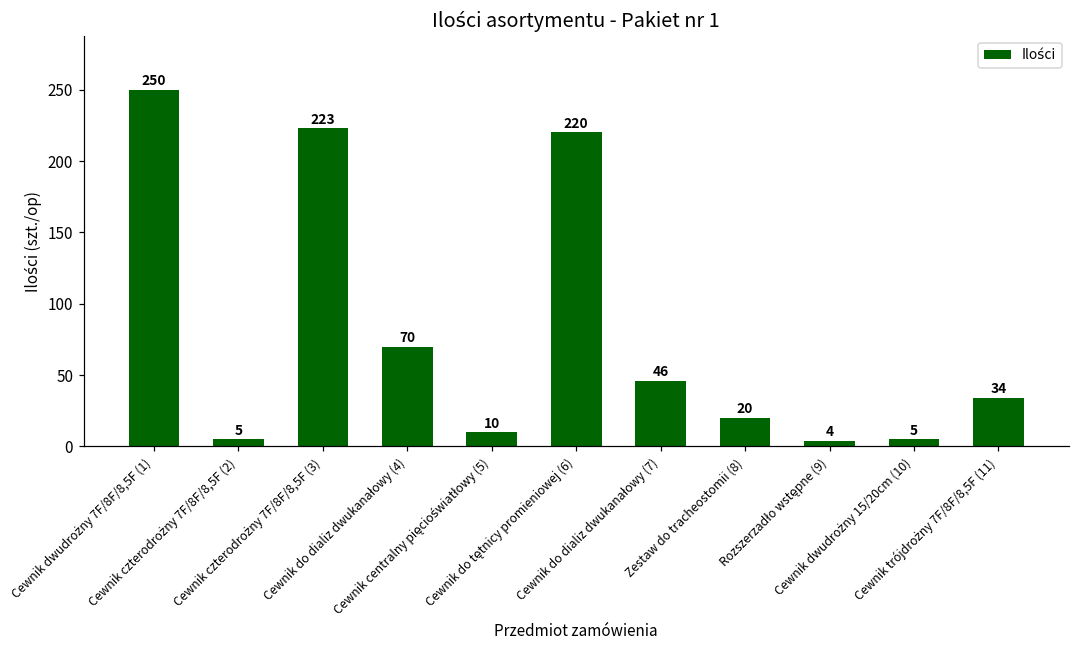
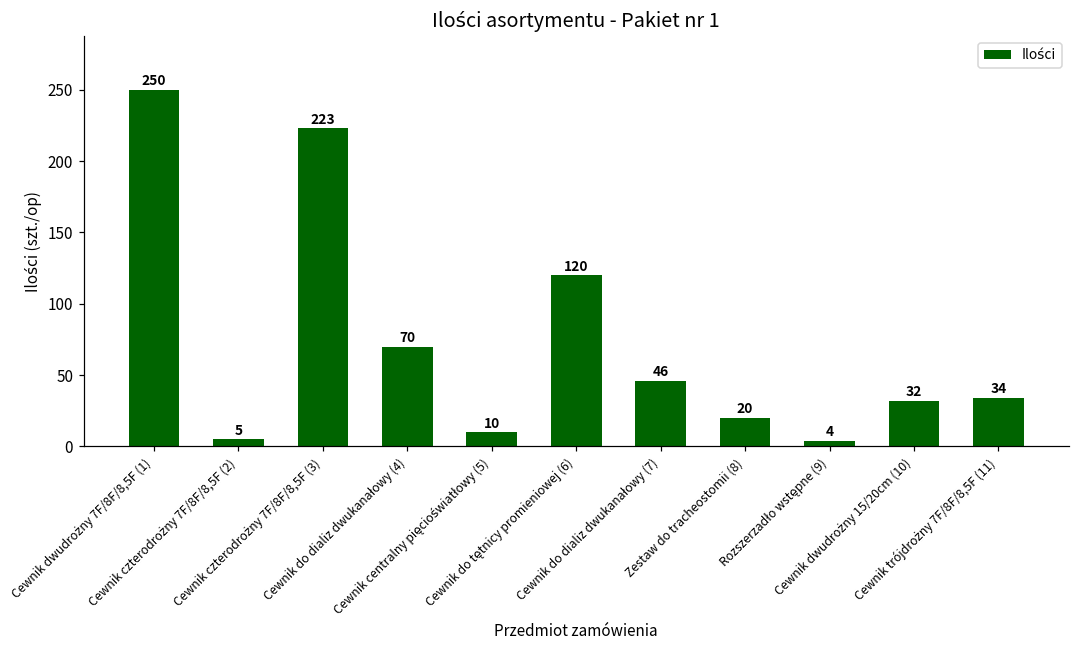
  {
    "Cewnik dwudrożny 7F/8F/8,5F (1)": 250,
    "Cewnik czterodrożny 7F/8F/8,5F (2)": 5,
    "Cewnik czterodrożny 7F/8F/8,5F (3)": 223,
    "Cewnik do dializ dwukanałowy (4)": 70,
    "Cewnik centralny pięcioświatłowy (5)": 10,
-   "Cewnik do tętnicy promieniowej (6)": 220,
+   "Cewnik do tętnicy promieniowej (6)": 120,
    "Cewnik do dializ dwukanałowy (7)": 46,
    "Zestaw do tracheostomii (8)": 20,
    "Rozszerzadło wstępne (9)": 4,
-   "Cewnik dwudrożny 15/20cm (10)": 5,
+   "Cewnik dwudrożny 15/20cm (10)": 32,
    "Cewnik trójdrożny 7F/8F/8,5F (11)": 34
  }
